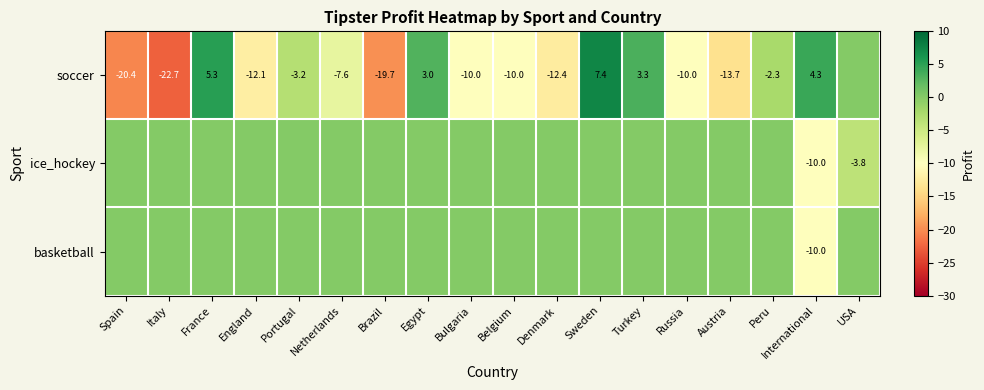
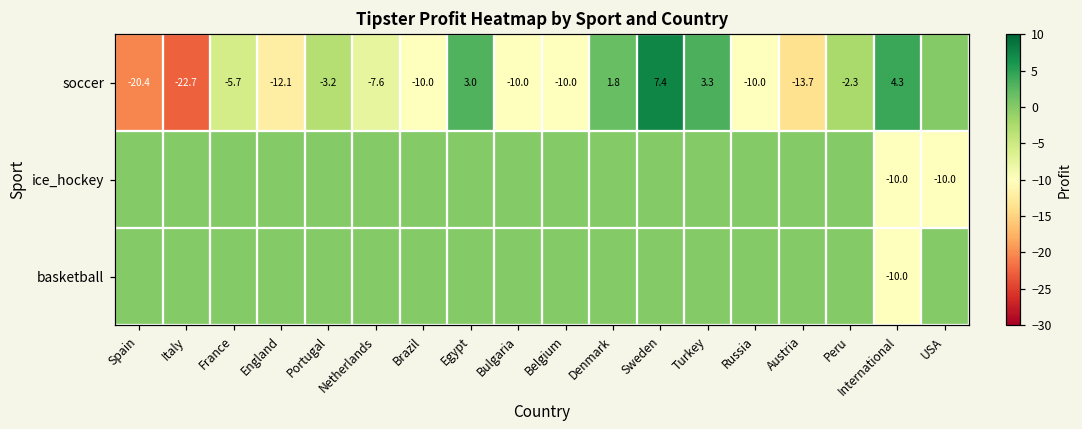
  {
    "soccer": {
      "Spain": -20.4,
      "Italy": -22.7,
-     "France": 5.3,
+     "France": -5.7,
      "England": -12.1,
      "Portugal": -3.2,
      "Netherlands": -7.6,
-     "Brazil": -19.7,
+     "Brazil": -10.0,
      "Egypt": 3.0,
      "Bulgaria": -10.0,
      "Belgium": -10.0,
-     "Denmark": -12.4,
+     "Denmark": 1.8,
      "Sweden": 7.4,
      "Turkey": 3.3,
      "Russia": -10.0,
      "Austria": -13.7,
      "Peru": -2.3,
      "International": 4.3
    },
    "ice_hockey": {
      "International": -10.0,
-     "USA": -3.8
+     "USA": -10.0
    },
    "basketball": {
      "International": -10.0
    }
  }
